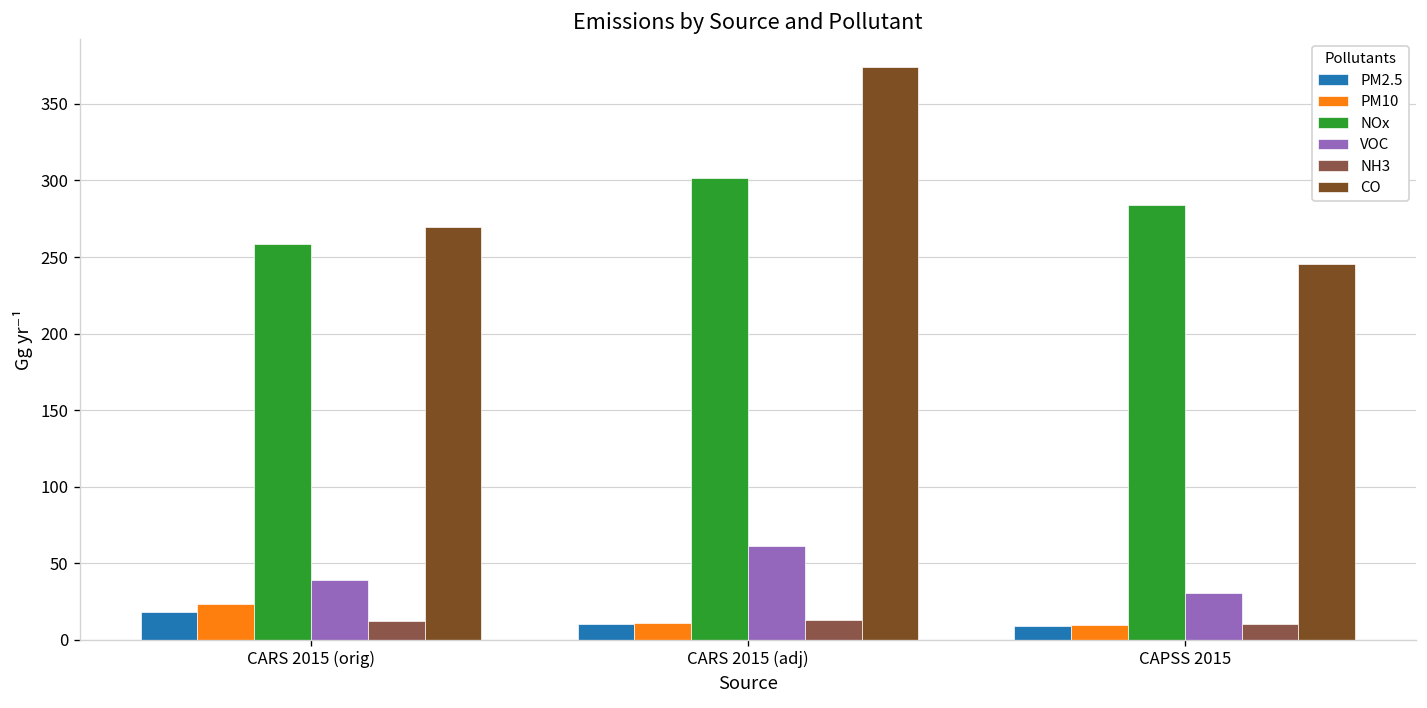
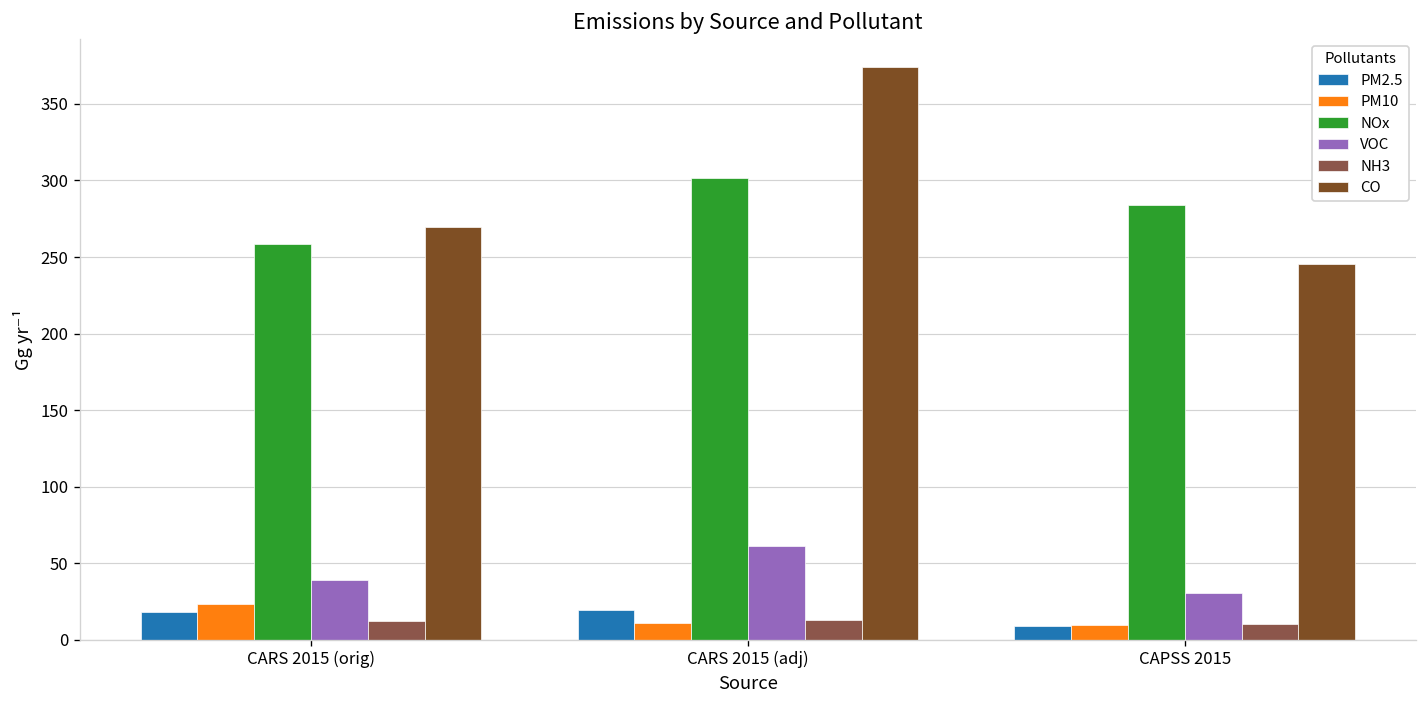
  {
    "PM2.5": {
      "CARS 2015 (orig)": 18,
-     "CARS 2015 (adj)": 10,
+     "CARS 2015 (adj)": 19,
      "CAPSS 2015": 9
    },
    "PM10": {
      "CARS 2015 (orig)": 23,
      "CARS 2015 (adj)": 11,
      "CAPSS 2015": 10
    },
    "NOx": {
      "CARS 2015 (orig)": 258,
      "CARS 2015 (adj)": 302,
      "CAPSS 2015": 284
    },
    "VOC": {
      "CARS 2015 (orig)": 39,
      "CARS 2015 (adj)": 61,
      "CAPSS 2015": 31
    }
  }
